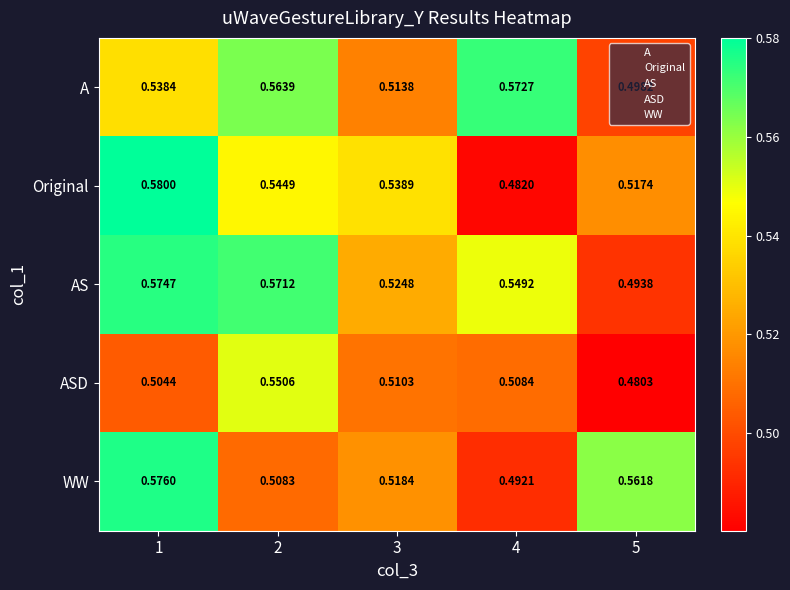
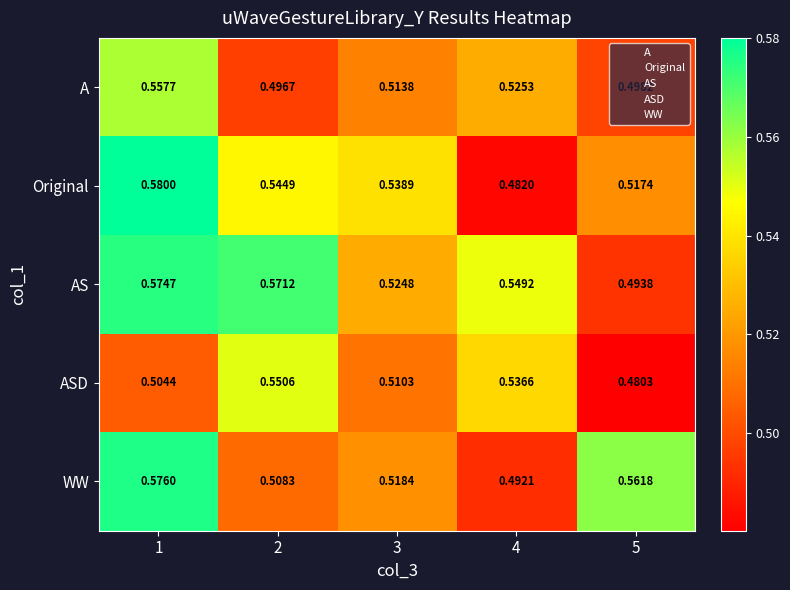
  {
    "A": {
-     "1": 0.5384,
-     "2": 0.5639,
+     "1": 0.5577,
+     "2": 0.4967,
      "3": 0.5138,
-     "4": 0.5727
+     "4": 0.5253
    },
    "Original": {
      "1": 0.5800,
      "2": 0.5449,
      "3": 0.5389,
      "4": 0.4820,
      "5": 0.5174
    },
    "AS": {
      "1": 0.5747,
      "2": 0.5712,
      "3": 0.5248,
      "4": 0.5492,
      "5": 0.4938
    },
    "ASD": {
      "1": 0.5044,
      "2": 0.5506,
      "3": 0.5103,
-     "4": 0.5084,
+     "4": 0.5366,
      "5": 0.4803
    },
    "WW": {
      "1": 0.5760,
      "2": 0.5083,
      "3": 0.5184,
      "4": 0.4921,
      "5": 0.5618
    }
  }
